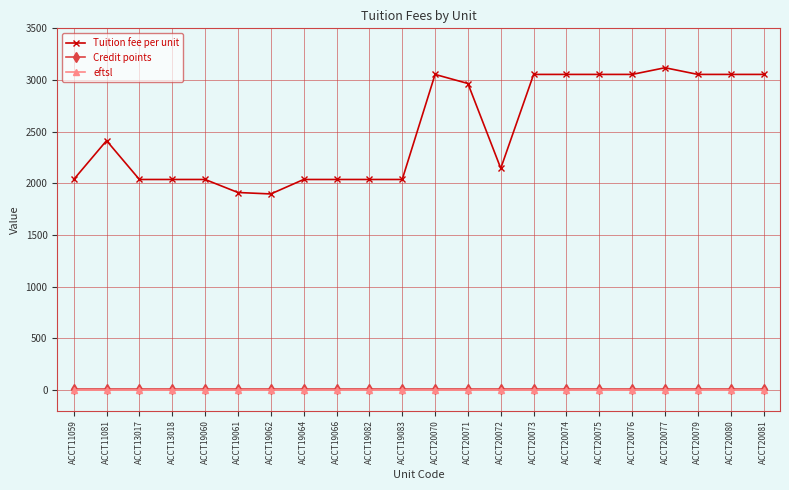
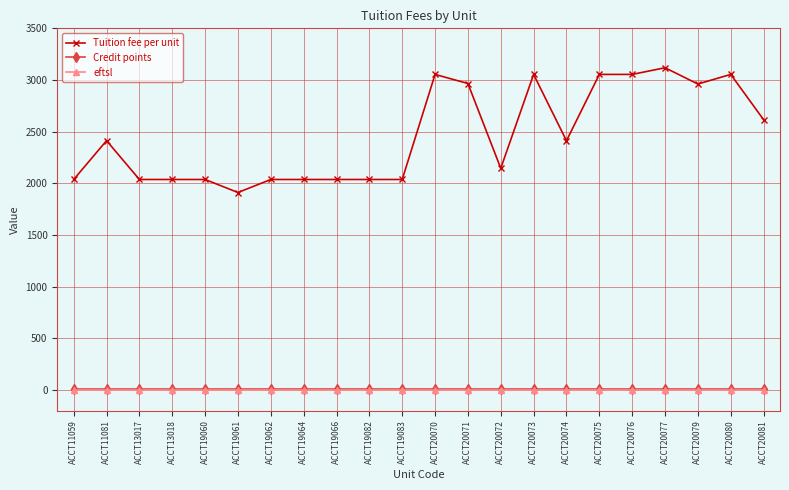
  {
    "Tuition fee per unit": {
      "ACCT11059": 2040,
      "ACCT11081": 2410,
      "ACCT13017": 2040,
      "ACCT13018": 2040,
      "ACCT19060": 2040,
      "ACCT19061": 1910,
-     "ACCT19062": 1900,
+     "ACCT19062": 2040,
      "ACCT19064": 2040,
      "ACCT19066": 2040,
      "ACCT19082": 2040,
      "ACCT19083": 2040,
      "ACCT20070": 3050,
      "ACCT20071": 2970,
      "ACCT20072": 2150,
      "ACCT20073": 3050,
-     "ACCT20074": 3050,
+     "ACCT20074": 2410,
      "ACCT20075": 3050,
      "ACCT20076": 3050,
      "ACCT20077": 3120,
-     "ACCT20079": 3050,
+     "ACCT20079": 2960,
      "ACCT20080": 3050,
-     "ACCT20081": 3050
+     "ACCT20081": 2620
    }
  }
